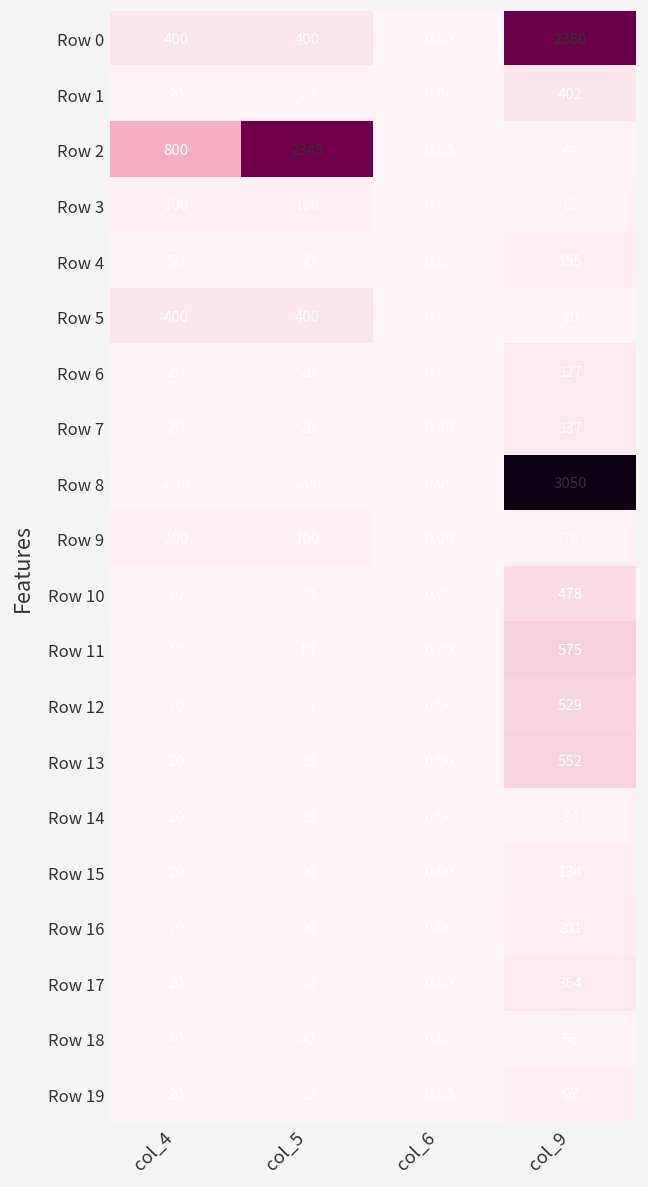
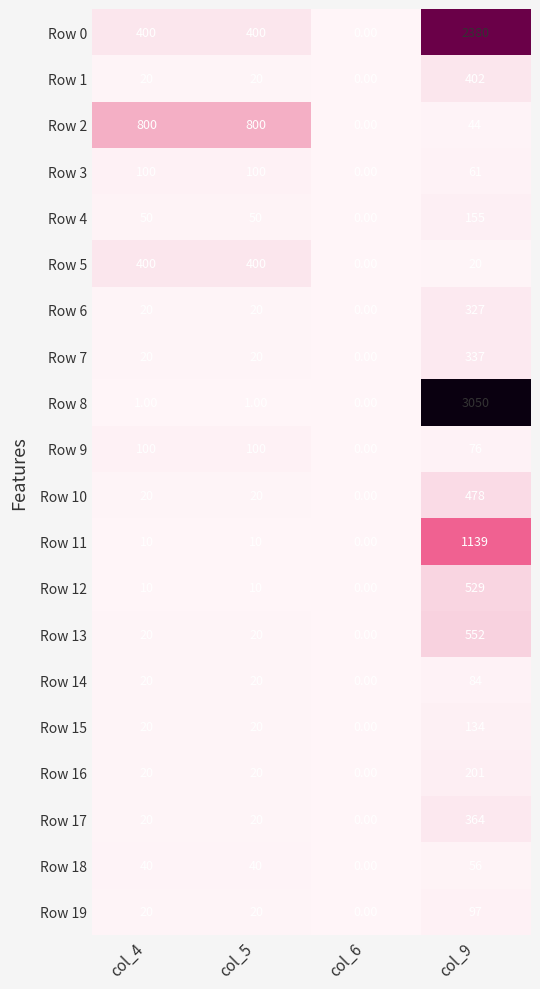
  {
    "Row 0": {
      "col_9": 2380
    },
    "Row 2": {
      "col_4": 800,
-     "col_5": 2345
+     "col_5": 800
    },
    "Row 8": {
      "col_9": 3050
    },
    "Row 11": {
-     "col_9": 575
+     "col_9": 1139
    }
  }
